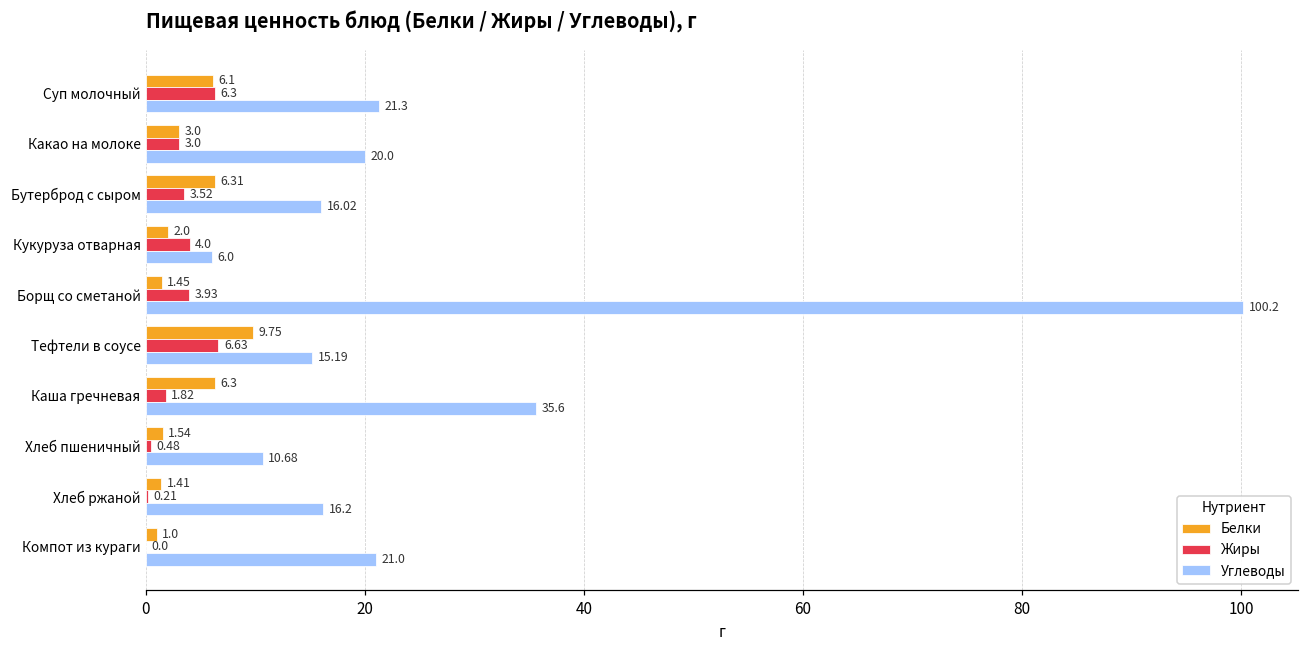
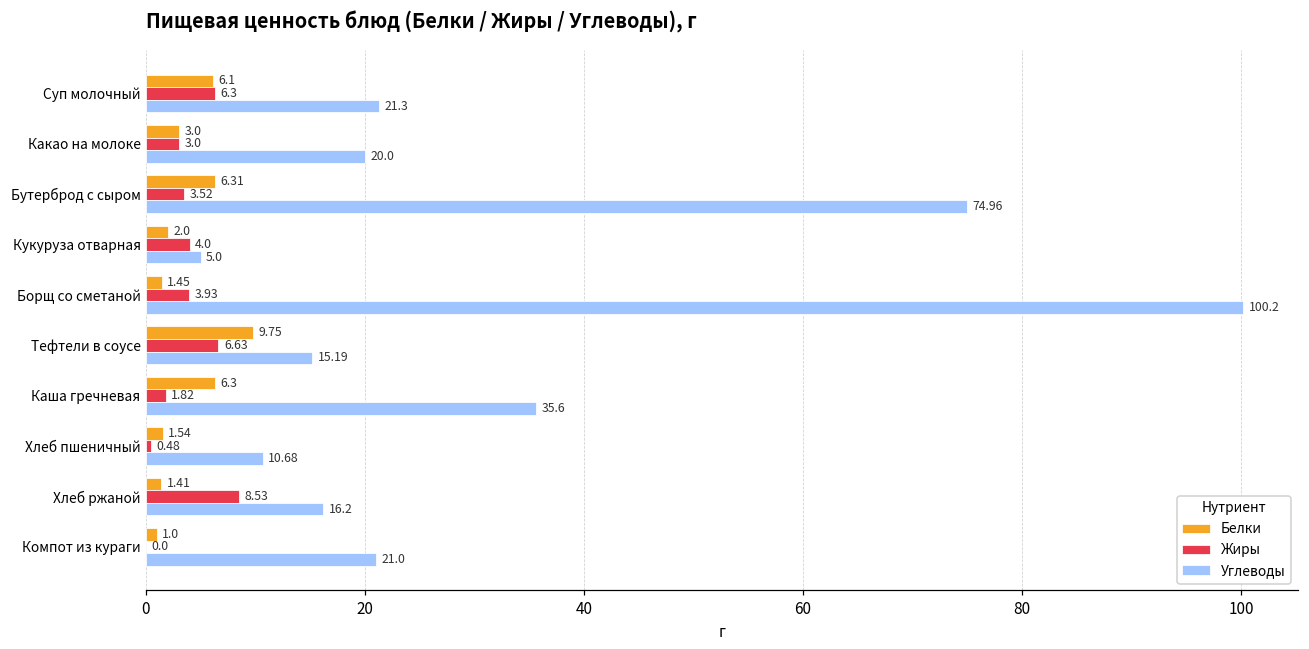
  {
    "Белки": {
      "Суп молочный": 6.1,
      "Какао на молоке": 3.0,
      "Бутерброд с сыром": 6.31,
      "Кукуруза отварная": 2.0,
      "Борщ со сметаной": 1.45,
      "Тефтели в соусе": 9.75,
      "Каша гречневая": 6.3,
      "Хлеб пшеничный": 1.54,
      "Хлеб ржаной": 1.41,
      "Компот из кураги": 1.0
    },
    "Жиры": {
      "Суп молочный": 6.3,
      "Какао на молоке": 3.0,
      "Бутерброд с сыром": 3.52,
      "Кукуруза отварная": 4.0,
      "Борщ со сметаной": 3.93,
      "Тефтели в соусе": 6.63,
      "Каша гречневая": 1.82,
      "Хлеб пшеничный": 0.48,
-     "Хлеб ржаной": 0.21,
+     "Хлеб ржаной": 8.53,
      "Компот из кураги": 0.0
    },
    "Углеводы": {
      "Суп молочный": 21.3,
      "Какао на молоке": 20.0,
-     "Бутерброд с сыром": 16.02,
-     "Кукуруза отварная": 6.0,
+     "Бутерброд с сыром": 74.96,
+     "Кукуруза отварная": 5.0,
      "Борщ со сметаной": 100.2,
      "Тефтели в соусе": 15.19,
      "Каша гречневая": 35.6,
      "Хлеб пшеничный": 10.68,
      "Хлеб ржаной": 16.2,
      "Компот из кураги": 21.0
    }
  }
